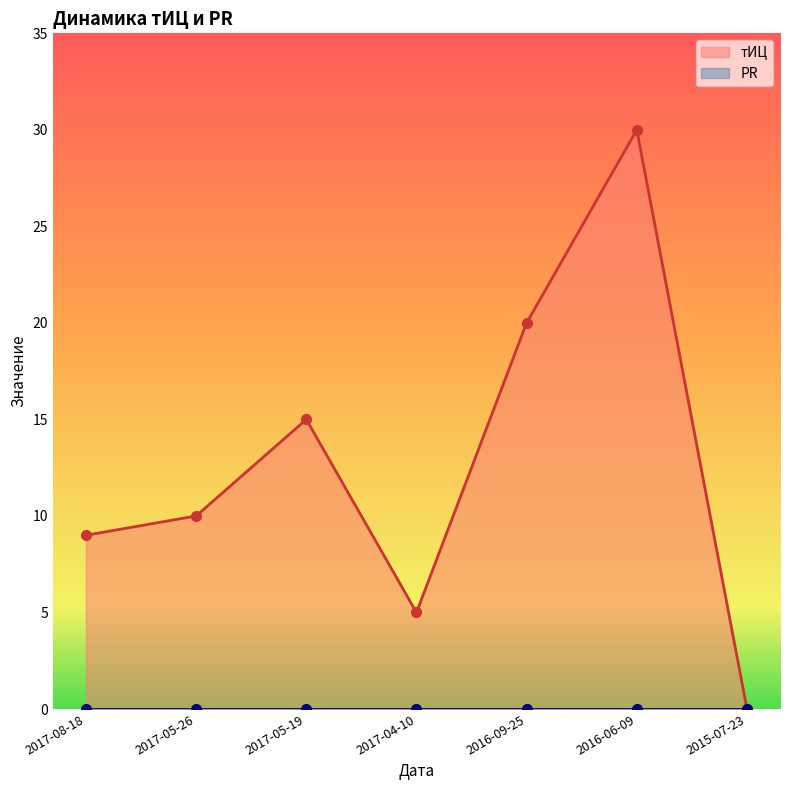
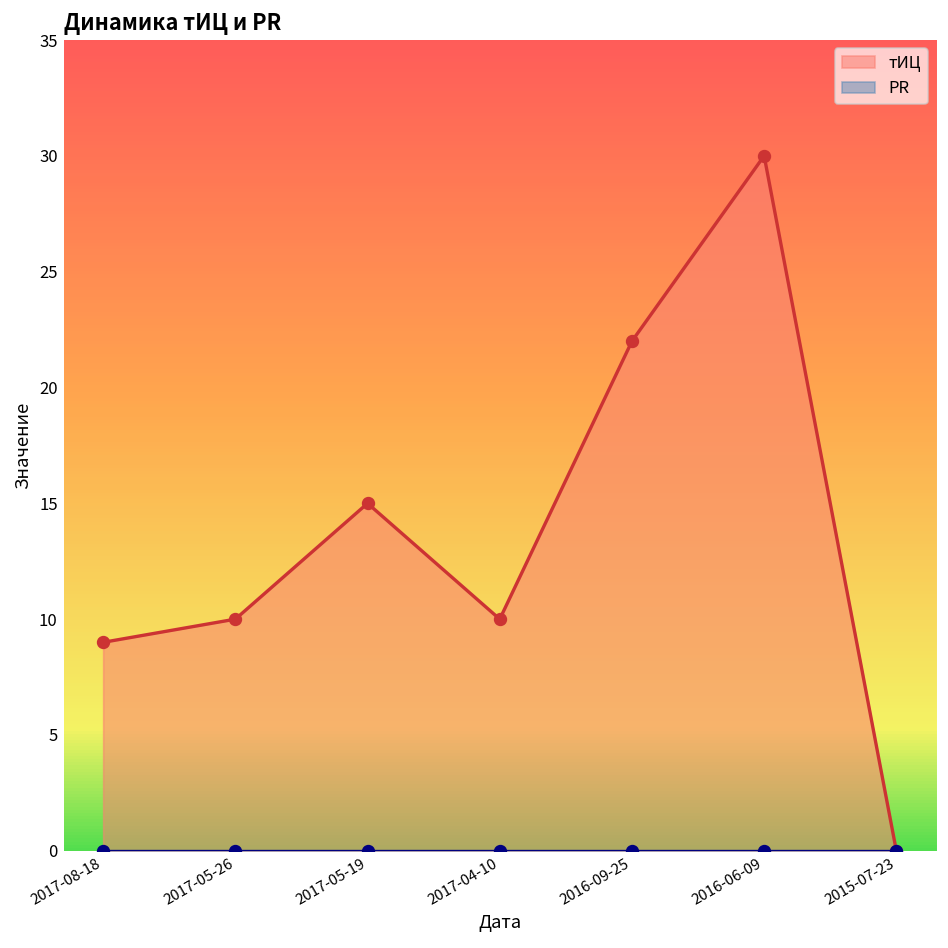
  {
    "тИЦ": {
      "2017-08-18": 9,
      "2017-05-26": 10,
      "2017-05-19": 15,
-     "2017-04-10": 5,
-     "2016-09-25": 20,
+     "2017-04-10": 10,
+     "2016-09-25": 22,
      "2016-06-09": 30
    },
    "PR": {
      "2017-08-18": 0,
      "2017-05-26": 0,
      "2017-05-19": 0,
      "2017-04-10": 0,
      "2016-09-25": 0,
      "2016-06-09": 0
    }
  }
